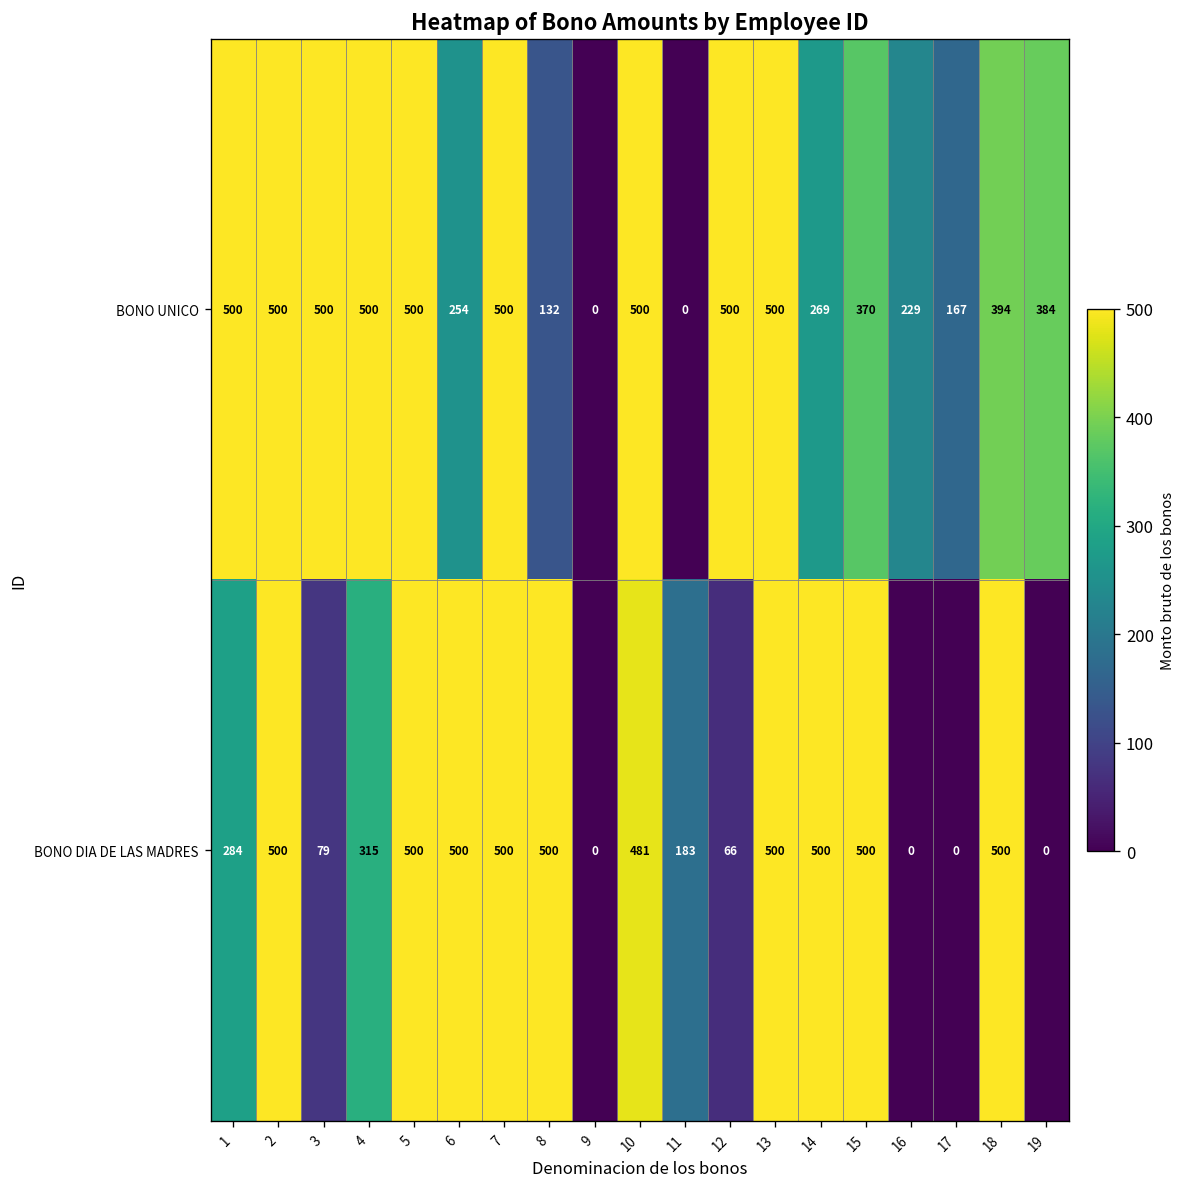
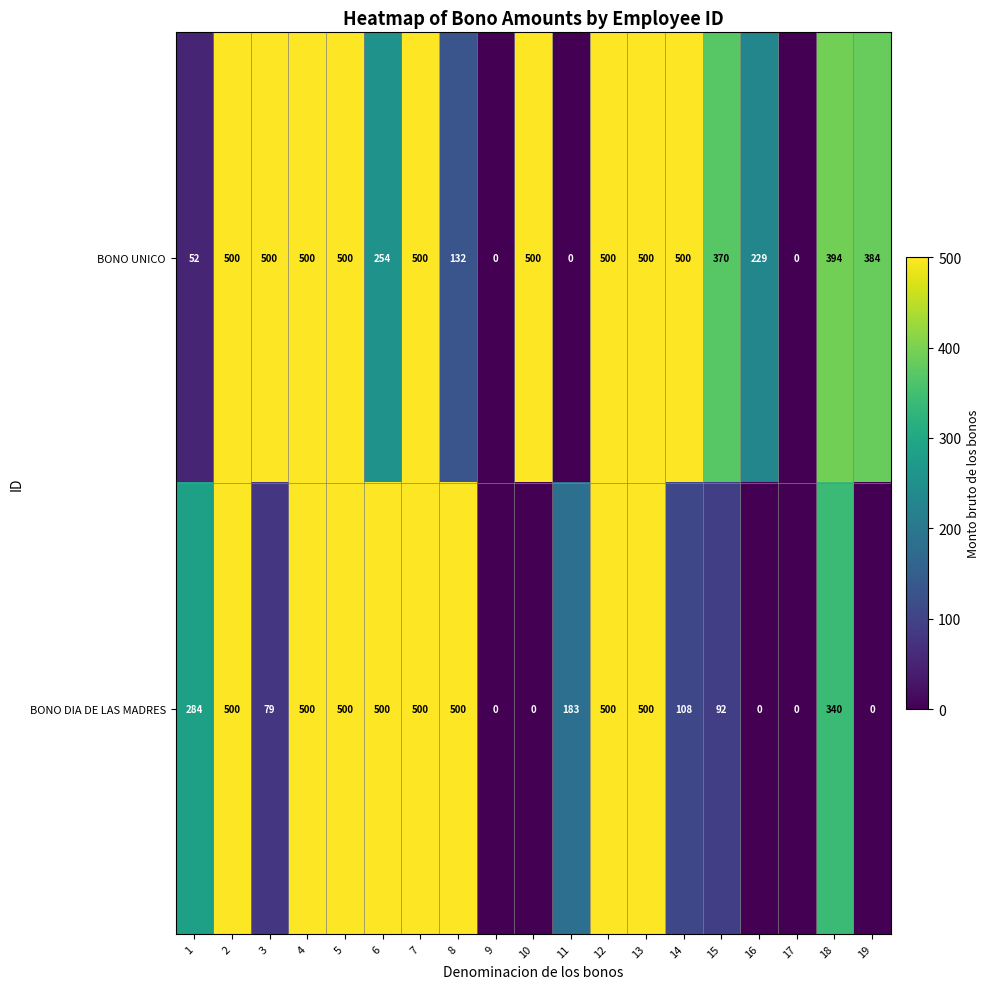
  {
    "BONO UNICO": {
-     "1": 500,
+     "1": 52,
      "2": 500,
      "3": 500,
      "4": 500,
      "5": 500,
      "6": 254,
      "7": 500,
      "8": 132,
      "9": 0,
      "10": 500,
      "11": 0,
      "12": 500,
      "13": 500,
-     "14": 269,
+     "14": 500,
      "15": 370,
      "16": 229,
-     "17": 167,
+     "17": 0,
      "18": 394,
      "19": 384
    },
    "BONO DIA DE LAS MADRES": {
      "1": 284,
      "2": 500,
      "3": 79,
-     "4": 315,
+     "4": 500,
      "5": 500,
      "6": 500,
      "7": 500,
      "8": 500,
      "9": 0,
-     "10": 481,
+     "10": 0,
      "11": 183,
-     "12": 66,
+     "12": 500,
      "13": 500,
-     "14": 500,
-     "15": 500,
+     "14": 108,
+     "15": 92,
      "16": 0,
      "17": 0,
-     "18": 500,
+     "18": 340,
      "19": 0
    }
  }
